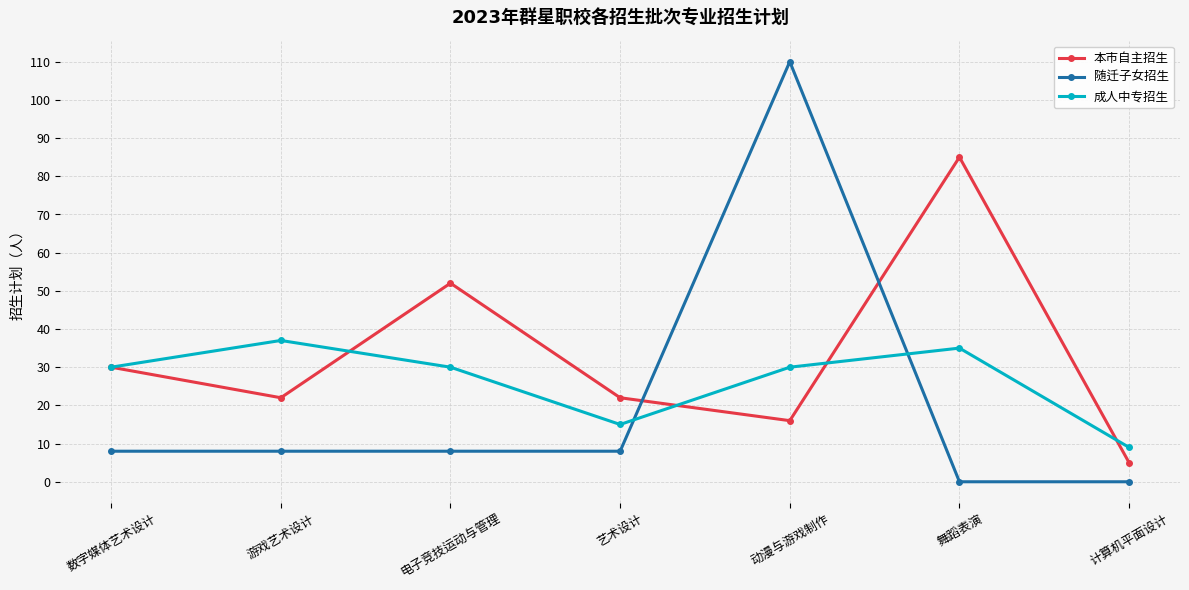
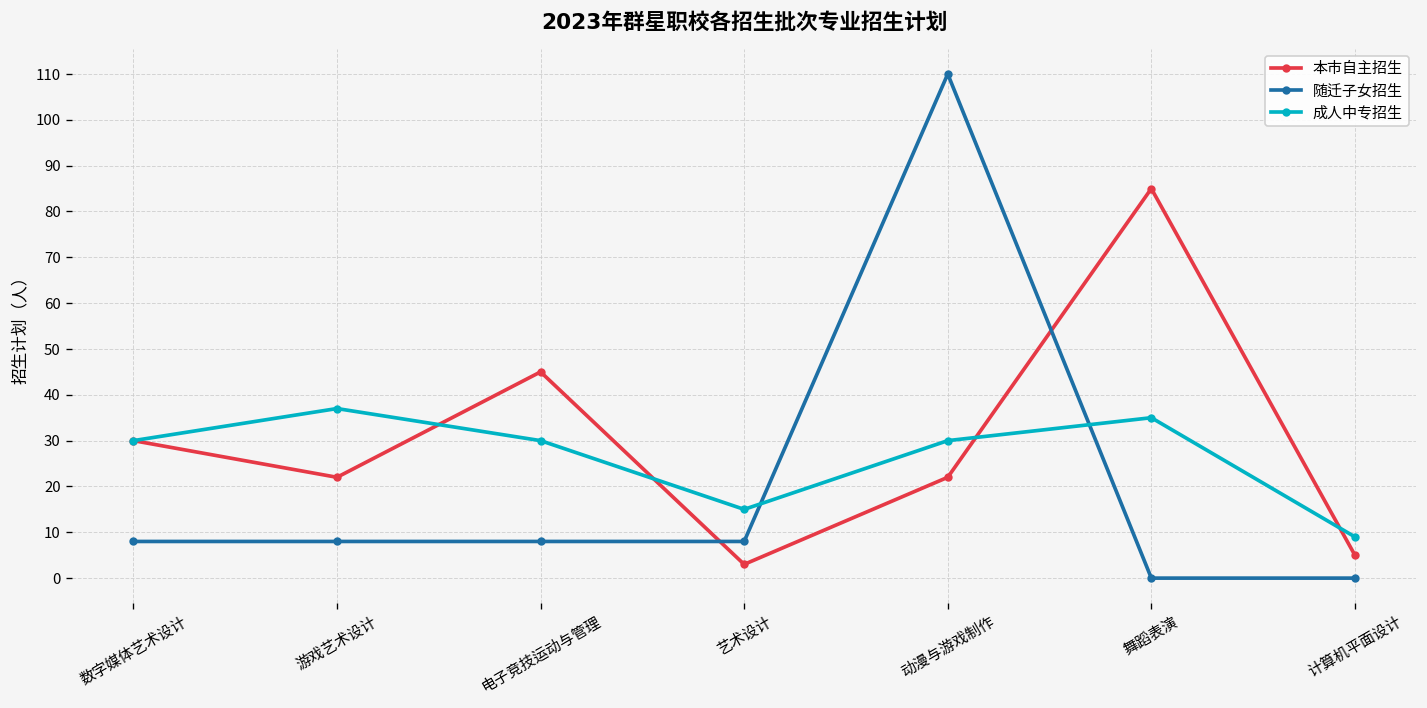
  {
    "本市自主招生": {
      "游戏艺术设计": 22,
-     "电子竞技运动与管理": 52,
-     "艺术设计": 22,
-     "动漫与游戏制作": 16,
+     "电子竞技运动与管理": 45,
+     "艺术设计": 3,
+     "动漫与游戏制作": 22,
      "舞蹈表演": 85,
      "计算机平面设计": 5
    },
    "随迁子女招生": {
      "数字媒体艺术设计": 8,
      "游戏艺术设计": 8,
      "电子竞技运动与管理": 8,
      "艺术设计": 8,
      "动漫与游戏制作": 110,
      "舞蹈表演": 0,
      "计算机平面设计": 0
    },
    "成人中专招生": {
      "游戏艺术设计": 37,
      "电子竞技运动与管理": 30,
      "艺术设计": 15,
      "动漫与游戏制作": 30,
      "舞蹈表演": 35,
      "计算机平面设计": 9
    }
  }
